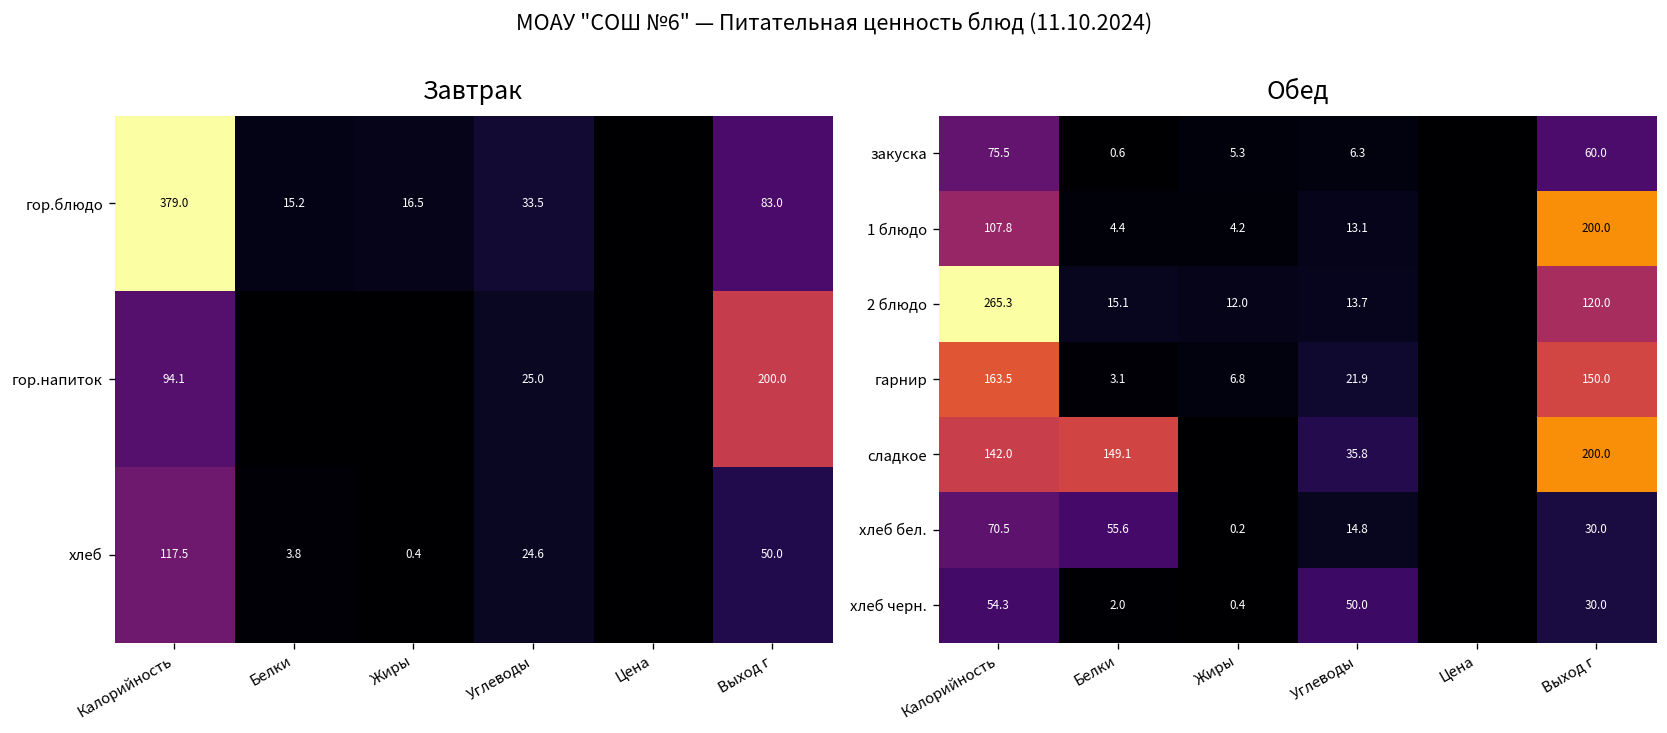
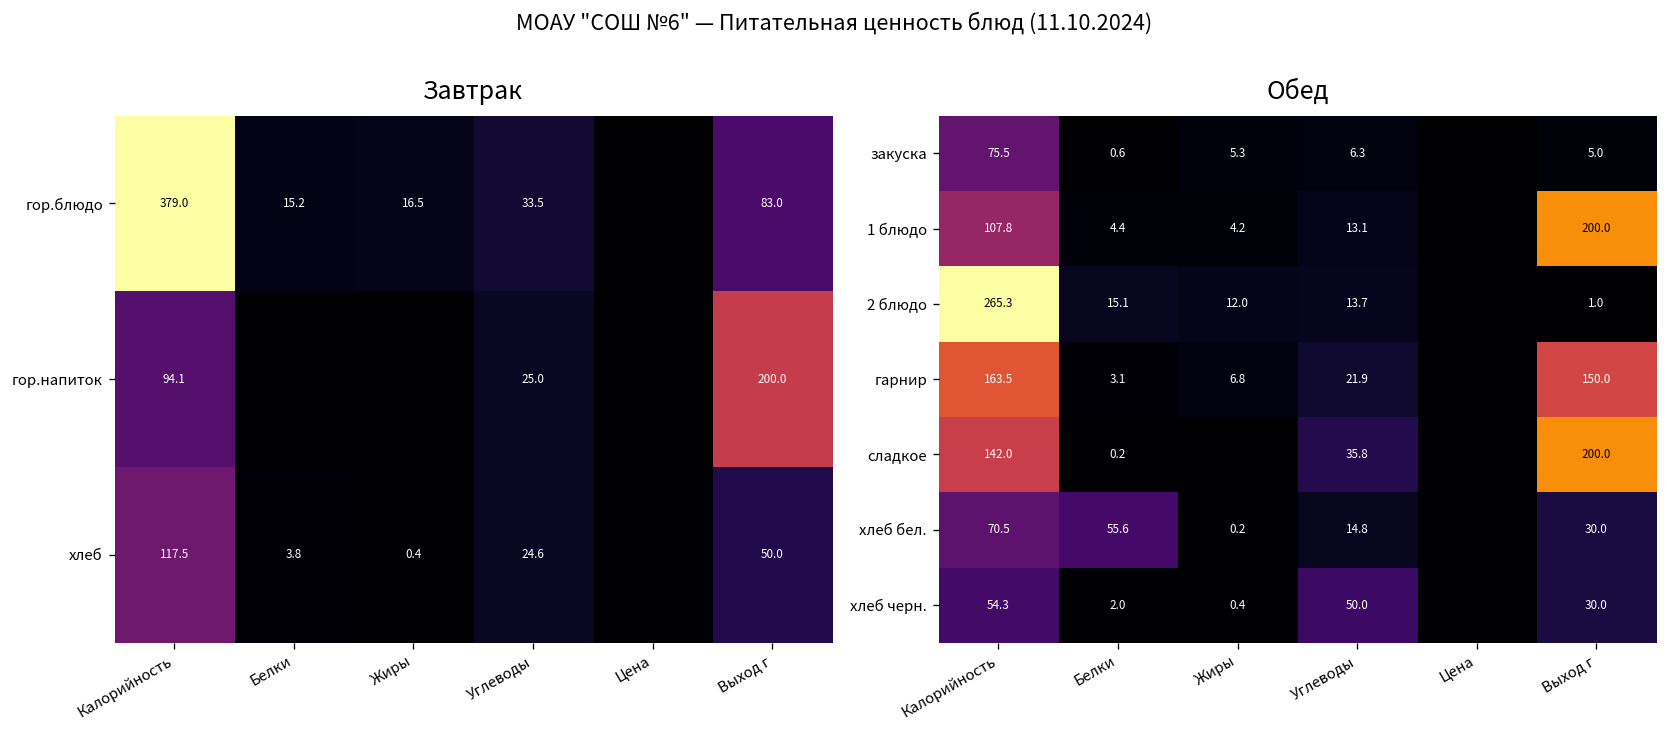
  {
    "Завтрак": {
      "гор.блюдо": {
        "Калорийность": 379.0,
        "Белки": 15.2,
        "Жиры": 16.5,
        "Углеводы": 33.5,
        "Выход г": 83.0
      },
      "гор.напиток": {
        "Калорийность": 94.1,
        "Углеводы": 25.0,
        "Выход г": 200.0
      },
      "хлеб": {
        "Калорийность": 117.5,
        "Белки": 3.8,
        "Жиры": 0.4,
        "Углеводы": 24.6,
        "Выход г": 50.0
      }
    },
    "Обед": {
      "закуска": {
        "Калорийность": 75.5,
        "Белки": 0.6,
        "Жиры": 5.3,
        "Углеводы": 6.3,
-       "Выход г": 60.0
+       "Выход г": 5.0
      },
      "1 блюдо": {
        "Калорийность": 107.8,
        "Белки": 4.4,
        "Жиры": 4.2,
        "Углеводы": 13.1,
        "Выход г": 200.0
      },
      "2 блюдо": {
        "Калорийность": 265.3,
        "Белки": 15.1,
        "Жиры": 12.0,
        "Углеводы": 13.7,
-       "Выход г": 120.0
+       "Выход г": 1.0
      },
      "гарнир": {
        "Калорийность": 163.5,
        "Белки": 3.1,
        "Жиры": 6.8,
        "Углеводы": 21.9,
        "Выход г": 150.0
      },
      "сладкое": {
        "Калорийность": 142.0,
-       "Белки": 149.1,
+       "Белки": 0.2,
        "Углеводы": 35.8,
        "Выход г": 200.0
      },
      "хлеб бел.": {
        "Калорийность": 70.5,
        "Белки": 55.6,
        "Жиры": 0.2,
        "Углеводы": 14.8,
        "Выход г": 30.0
      },
      "хлеб черн.": {
        "Калорийность": 54.3,
        "Белки": 2.0,
        "Жиры": 0.4,
        "Углеводы": 50.0,
        "Выход г": 30.0
      }
    }
  }
